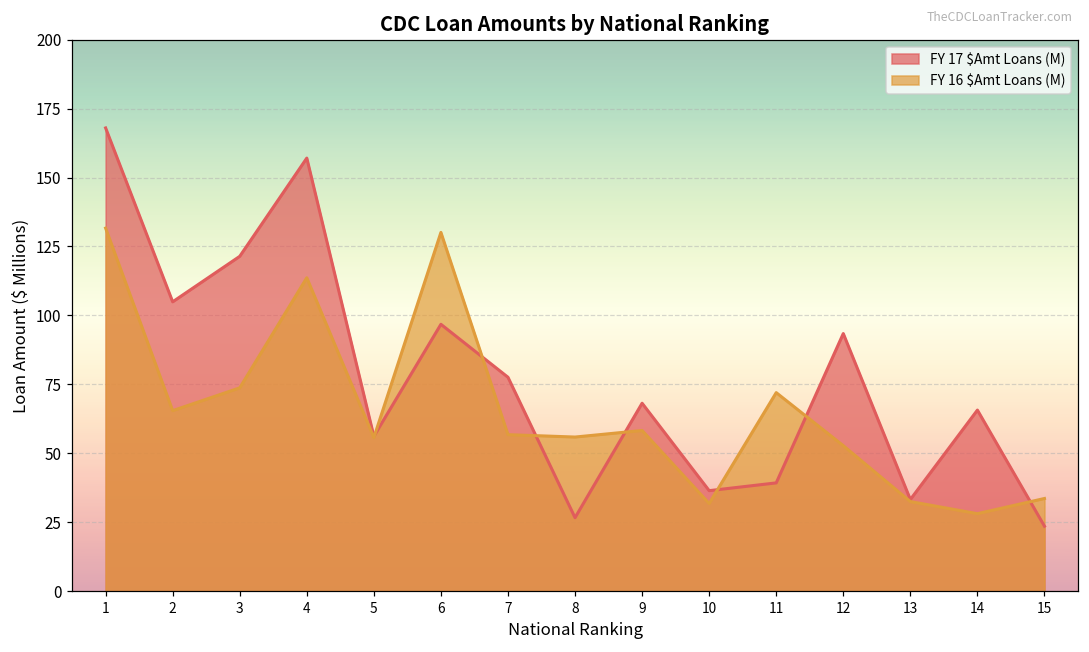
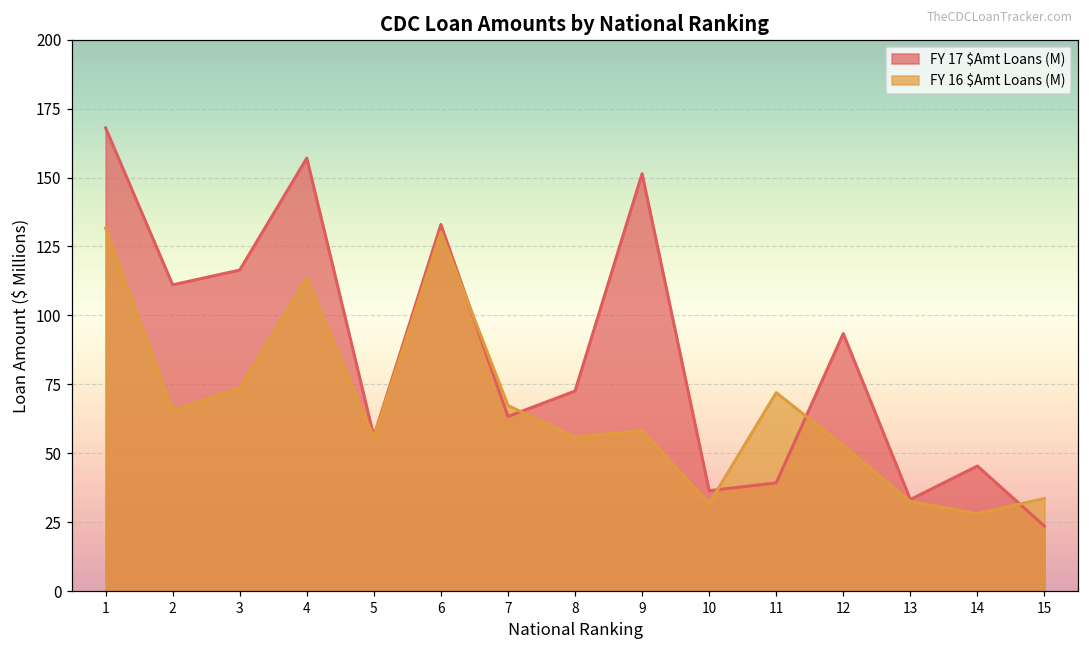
  {
    "FY 17 $Amt Loans (M)": {
      "1": 168,
-     "2": 105,
-     "3": 121,
+     "2": 111,
+     "3": 116,
      "4": 157,
-     "6": 97,
-     "7": 78,
-     "8": 27,
-     "9": 68,
+     "6": 133,
+     "7": 63,
+     "8": 73,
+     "9": 151,
      "10": 36,
      "11": 39,
      "12": 93,
-     "14": 66,
+     "14": 45,
      "15": 24
    },
    "FY 16 $Amt Loans (M)": {
      "1": 132,
      "2": 65,
      "3": 74,
      "4": 114,
      "6": 130,
-     "7": 57,
+     "7": 67,
      "8": 56,
      "9": 58,
      "10": 32,
      "11": 72,
      "12": 53,
      "14": 28,
      "15": 34
    }
  }
